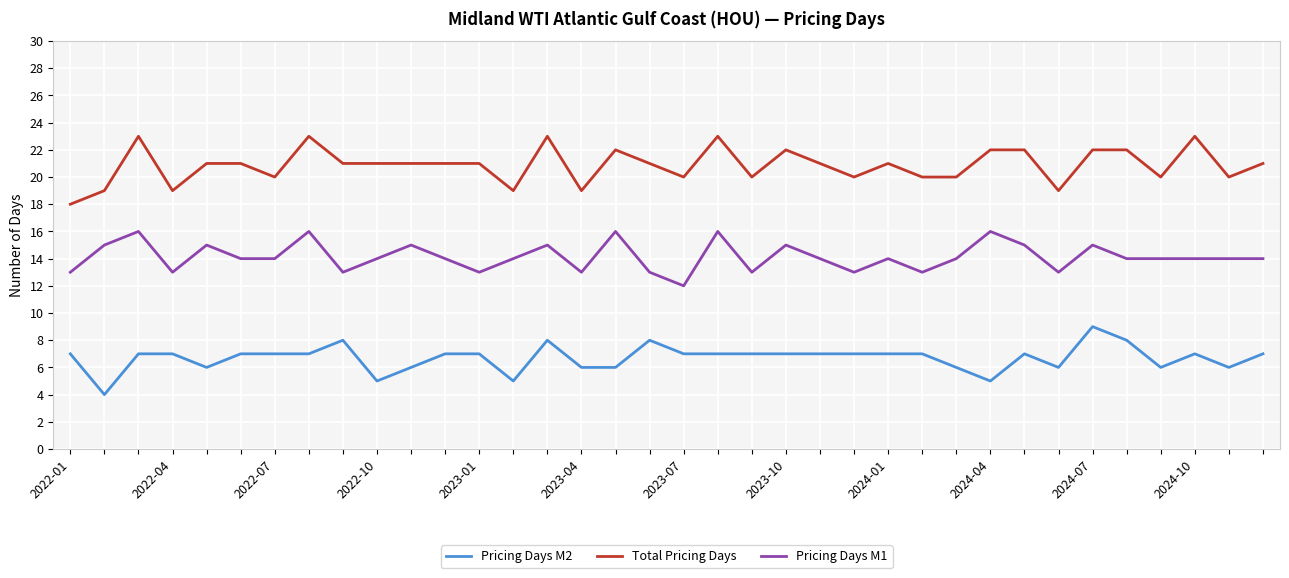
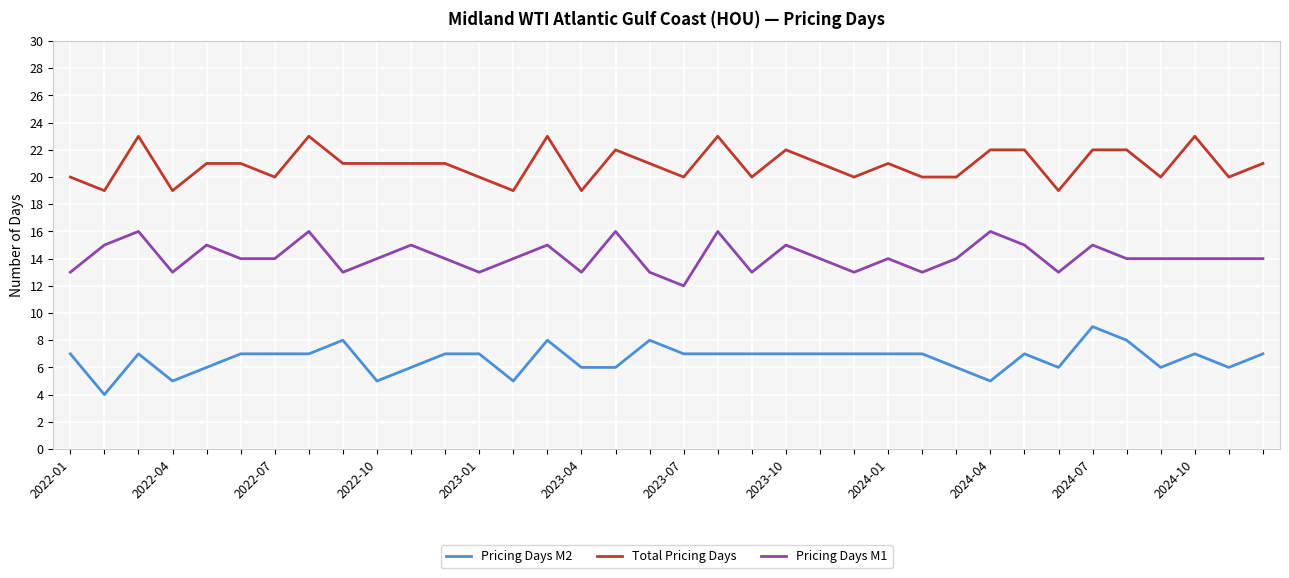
  {
    "Pricing Days M2": {
      "2022-01": 7,
-     "2022-04": 7,
+     "2022-04": 5,
      "2022-07": 7,
      "2022-10": 5,
      "2023-01": 7,
      "2023-04": 6,
      "2023-07": 7,
      "2023-10": 7,
      "2024-01": 7,
      "2024-04": 5,
      "2024-07": 9,
      "2024-10": 7
    },
    "Total Pricing Days": {
-     "2022-01": 18,
+     "2022-01": 20,
      "2022-04": 19,
      "2022-07": 20,
      "2022-10": 21,
-     "2023-01": 21,
+     "2023-01": 20,
      "2023-04": 19,
      "2023-07": 20,
      "2023-10": 22,
      "2024-01": 21,
      "2024-04": 22,
      "2024-07": 22,
      "2024-10": 23
    },
    "Pricing Days M1": {
      "2022-01": 13,
      "2022-04": 13,
      "2022-07": 14,
      "2022-10": 14,
      "2023-01": 13,
      "2023-04": 13,
      "2023-07": 12,
      "2023-10": 15,
      "2024-01": 14,
      "2024-04": 16,
      "2024-07": 15,
      "2024-10": 14
    }
  }
